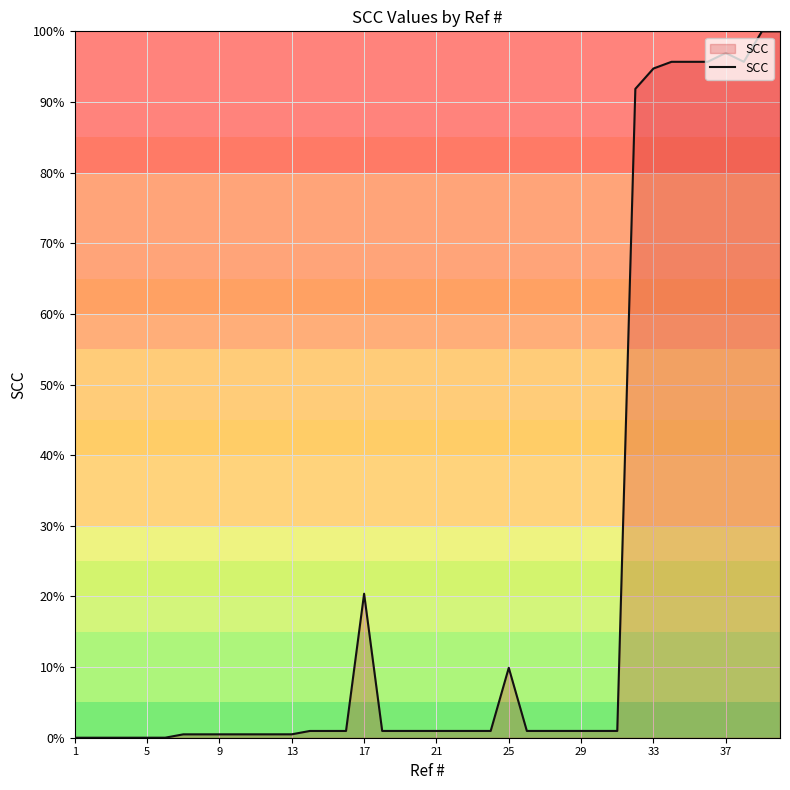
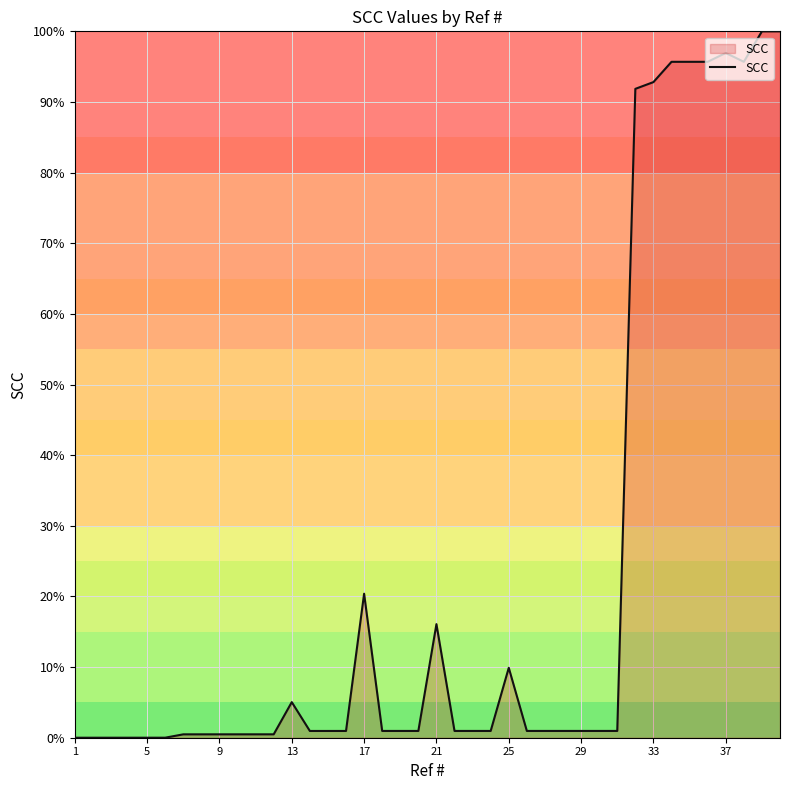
  {
    "1": "0%",
    "5": "0%",
    "9": "0%",
-   "13": "0%",
+   "13": "5%",
    "17": "20%",
-   "21": "1%",
+   "21": "16%",
    "25": "10%",
    "29": "1%",
-   "33": "95%"
+   "33": "93%"
  }
